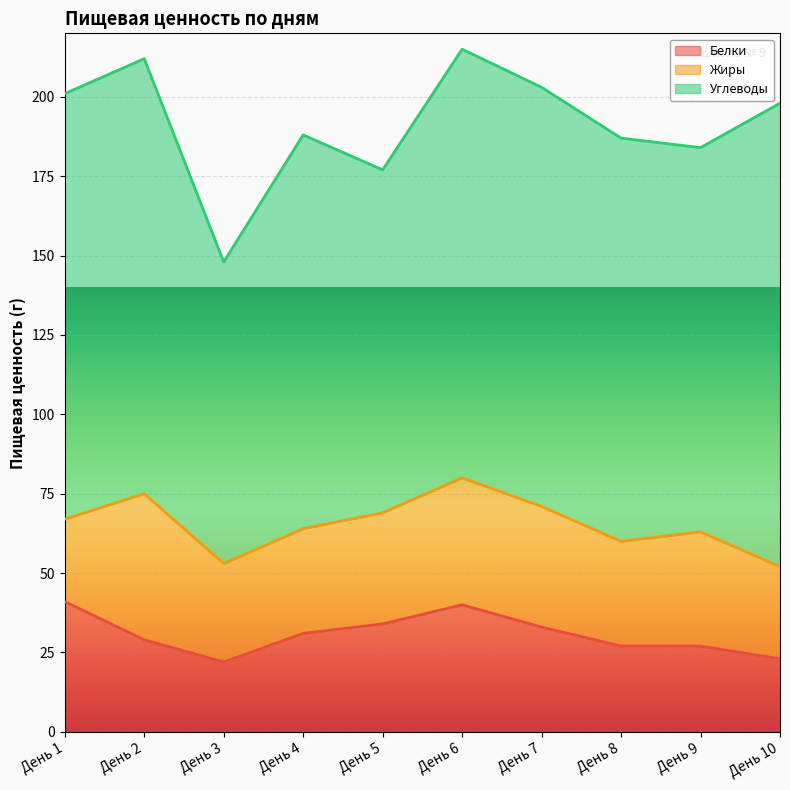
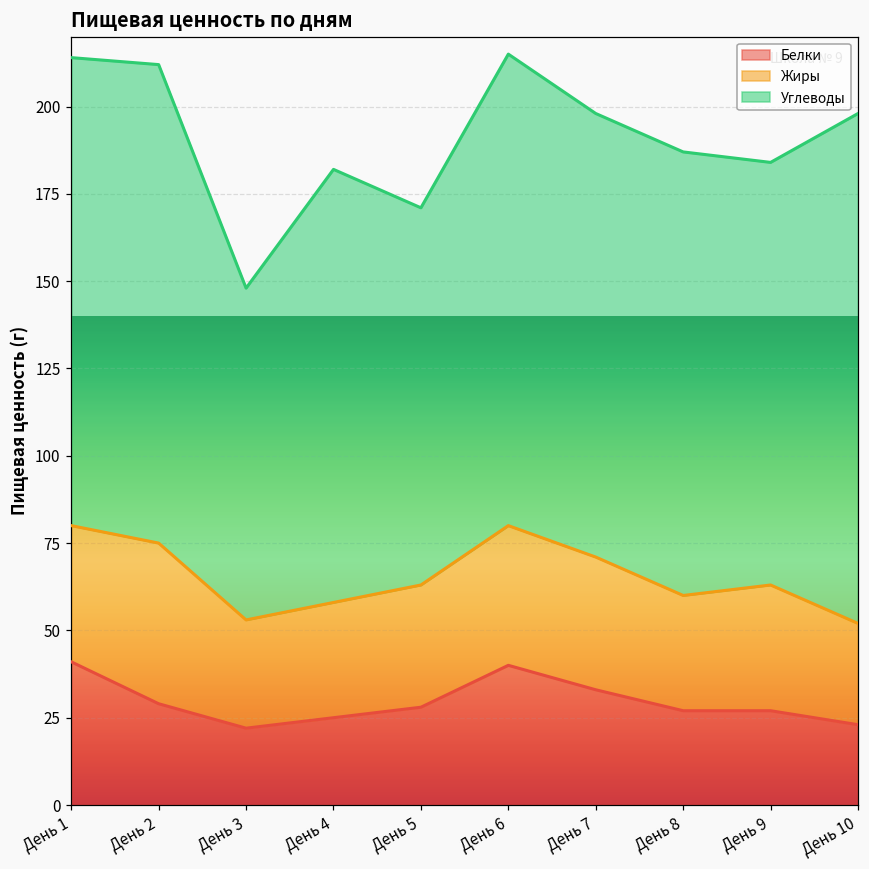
  {
    "Белки": {
      "День 1": 41,
      "День 2": 29,
      "День 3": 22,
-     "День 4": 31,
-     "День 5": 34,
+     "День 4": 25,
+     "День 5": 28,
      "День 6": 40,
      "День 7": 33,
      "День 8": 27,
      "День 9": 27,
      "День 10": 23
    },
    "Жиры": {
-     "День 1": 26,
+     "День 1": 39,
      "День 2": 46,
      "День 3": 31,
      "День 4": 33,
      "День 5": 35,
      "День 6": 40,
      "День 7": 38,
      "День 8": 33,
      "День 9": 36,
      "День 10": 29
    },
    "Углеводы": {
      "День 1": 134,
      "День 2": 137,
      "День 3": 95,
      "День 4": 124,
      "День 5": 108,
      "День 6": 135,
-     "День 7": 132,
+     "День 7": 127,
      "День 8": 127,
      "День 9": 121,
      "День 10": 146
    }
  }
